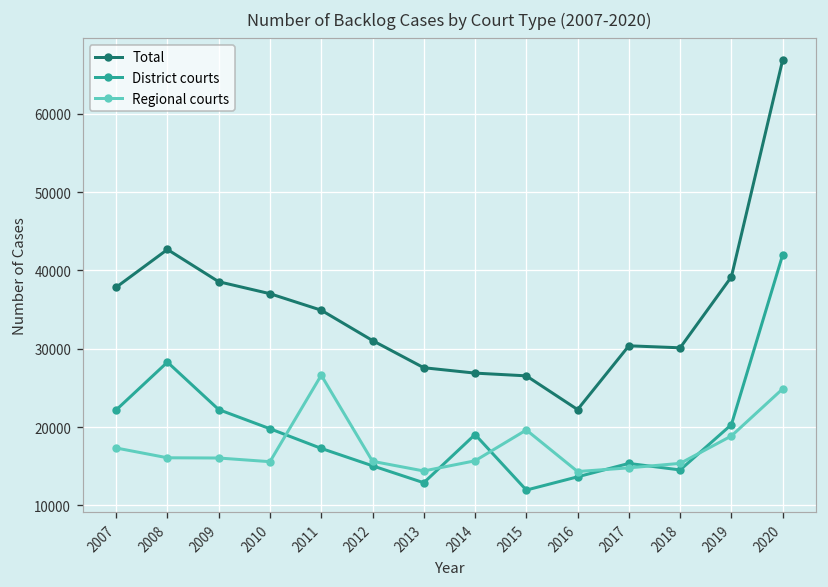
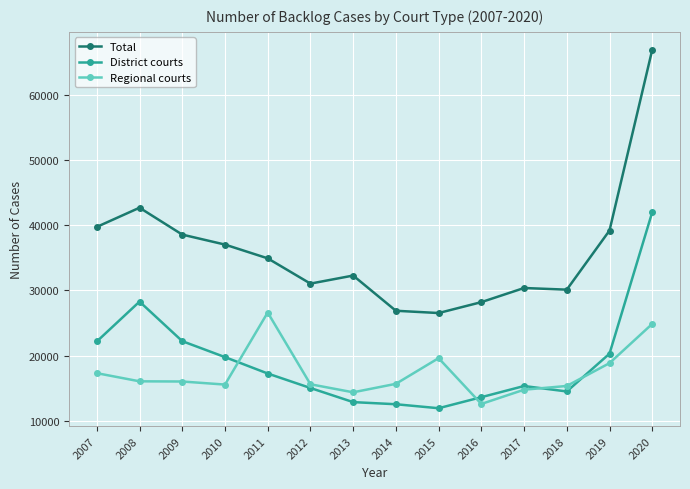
  {
    "Total": {
-     "2007": 38000,
+     "2007": 40000,
      "2008": 43000,
      "2009": 39000,
      "2010": 37000,
      "2011": 35000,
      "2012": 31000,
-     "2013": 28000,
+     "2013": 32000,
      "2014": 27000,
      "2015": 27000,
-     "2016": 22000,
+     "2016": 28000,
      "2017": 30000,
      "2018": 30000,
      "2019": 39000,
      "2020": 67000
    },
    "District courts": {
      "2007": 22000,
      "2008": 28000,
      "2009": 22000,
      "2010": 20000,
      "2011": 17000,
      "2012": 15000,
      "2013": 13000,
-     "2014": 19000,
+     "2014": 13000,
      "2015": 12000,
      "2016": 14000,
      "2017": 15000,
      "2018": 15000,
      "2019": 20000,
      "2020": 42000
    },
    "Regional courts": {
      "2007": 17000,
      "2008": 16000,
      "2009": 16000,
      "2010": 16000,
      "2011": 27000,
      "2012": 16000,
      "2013": 14000,
      "2014": 16000,
      "2015": 20000,
-     "2016": 14000,
+     "2016": 13000,
      "2017": 15000,
      "2018": 15000,
      "2019": 19000,
      "2020": 25000
    }
  }
